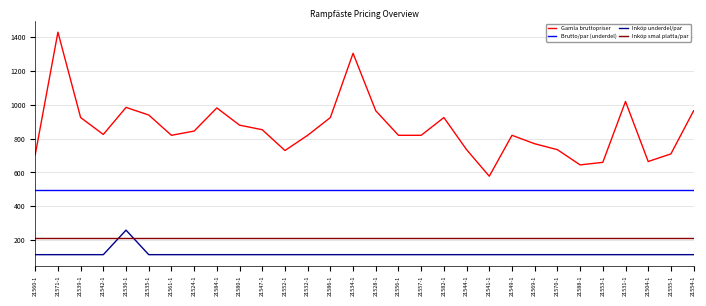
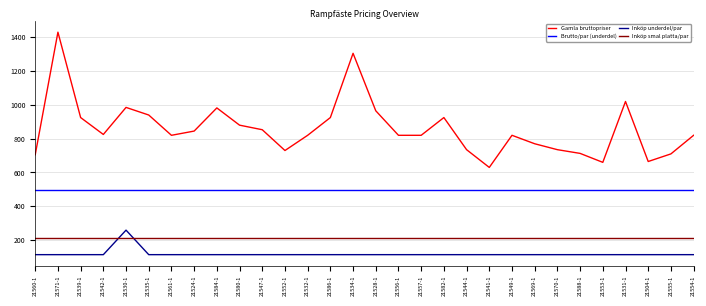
  {
    "Gamla bruttopriser": {
      "21560-1": 710,
      "21571-1": 1430,
      "21539-1": 930,
      "21542-1": 830,
      "21530-1": 990,
      "21535-1": 940,
      "21561-1": 820,
      "21524-1": 850,
      "21584-1": 980,
      "21580-1": 880,
      "21547-1": 850,
      "21552-1": 730,
      "21532-1": 820,
      "21586-1": 930,
      "21534-1": 1310,
      "21528-1": 970,
      "21556-1": 820,
      "21557-1": 820,
      "21582-1": 930,
      "21544-1": 740,
-     "21541-1": 580,
+     "21541-1": 630,
      "21549-1": 820,
      "21569-1": 770,
      "21570-1": 740,
-     "21588-1": 650,
+     "21588-1": 710,
      "21553-1": 660,
      "21531-1": 1020,
      "21504-1": 670,
      "21555-1": 710,
-     "21554-1": 970
+     "21554-1": 820
    },
    "Brutto/par (underdel)": {
      "21560-1": 500,
      "21571-1": 500,
      "21539-1": 500,
      "21542-1": 500,
      "21530-1": 500,
      "21535-1": 500,
      "21561-1": 500,
      "21524-1": 500,
      "21584-1": 500,
      "21580-1": 500,
      "21547-1": 500,
      "21552-1": 500,
      "21532-1": 500,
      "21586-1": 500,
      "21534-1": 500,
      "21528-1": 500,
      "21556-1": 500,
      "21557-1": 500,
      "21582-1": 500,
      "21544-1": 500,
      "21541-1": 500,
      "21549-1": 500,
      "21569-1": 500,
      "21570-1": 500,
      "21588-1": 500,
      "21553-1": 500,
      "21531-1": 500,
      "21504-1": 500,
      "21555-1": 500,
      "21554-1": 500
    },
    "Inköp underdel/par": {
      "21560-1": 110,
      "21571-1": 110,
      "21539-1": 110,
      "21542-1": 110,
      "21530-1": 260,
      "21535-1": 110,
      "21561-1": 110,
      "21524-1": 110,
      "21584-1": 110,
      "21580-1": 110,
      "21547-1": 110,
      "21552-1": 110,
      "21532-1": 110,
      "21586-1": 110,
      "21534-1": 110,
      "21528-1": 110,
      "21556-1": 110,
      "21557-1": 110,
      "21582-1": 110,
      "21544-1": 110,
      "21541-1": 110,
      "21549-1": 110,
      "21569-1": 110,
      "21570-1": 110,
      "21588-1": 110,
      "21553-1": 110,
      "21531-1": 110,
      "21504-1": 110,
      "21555-1": 110,
      "21554-1": 110
    },
    "Inköp smal platta/par": {
      "21560-1": 210,
      "21571-1": 210,
      "21539-1": 210,
      "21542-1": 210,
      "21530-1": 210,
      "21535-1": 210,
      "21561-1": 210,
      "21524-1": 210,
      "21584-1": 210,
      "21580-1": 210,
      "21547-1": 210,
      "21552-1": 210,
      "21532-1": 210,
      "21586-1": 210,
      "21534-1": 210,
      "21528-1": 210,
      "21556-1": 210,
      "21557-1": 210,
      "21582-1": 210,
      "21544-1": 210,
      "21541-1": 210,
      "21549-1": 210,
      "21569-1": 210,
      "21570-1": 210,
      "21588-1": 210,
      "21553-1": 210,
      "21531-1": 210,
      "21504-1": 210,
      "21555-1": 210,
      "21554-1": 210
    }
  }
